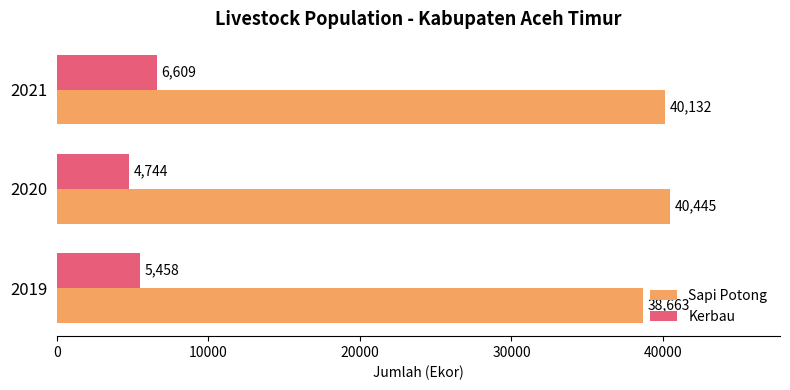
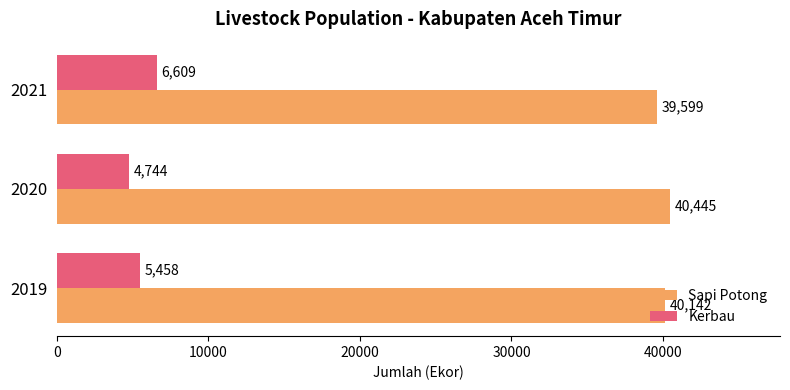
  {
    "Sapi Potong": {
-     "2021": "40,132",
+     "2021": "39,599",
      "2020": "40,445",
-     "2019": "38,663"
+     "2019": "40,142"
    },
    "Kerbau": {
      "2021": "6,609",
      "2020": "4,744",
      "2019": "5,458"
    }
  }
